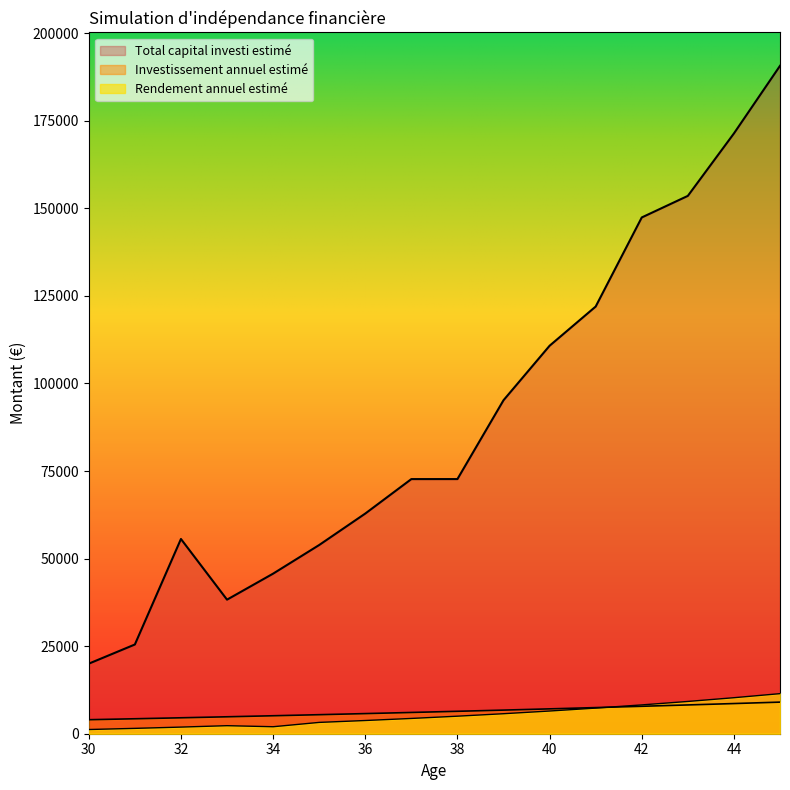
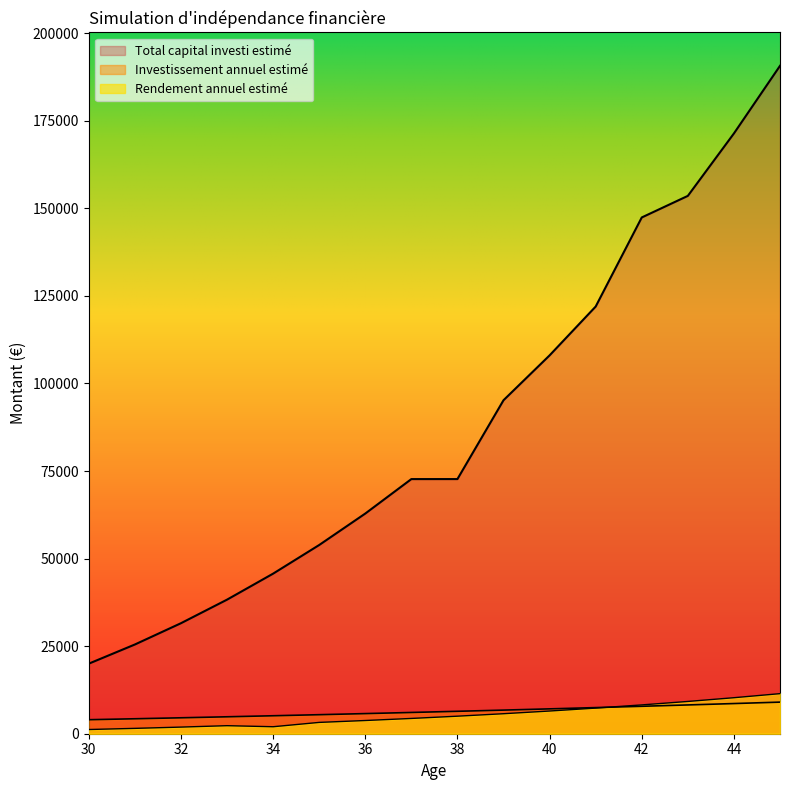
  {
    "Total capital investi estimé": {
      "30": 20000,
-     "32": 56000,
+     "32": 32000,
      "34": 46000,
      "36": 63000,
      "38": 73000,
-     "40": 111000,
+     "40": 108000,
      "42": 147000,
      "44": 171000
    },
    "Investissement annuel estimé": {
      "30": 4000,
      "32": 5000,
      "34": 5000,
      "36": 6000,
      "38": 6000,
      "44": 9000
    },
    "Rendement annuel estimé": {
      "30": 1000,
      "32": 2000,
      "34": 2000,
      "36": 4000,
      "38": 5000,
      "44": 10000
    }
  }
